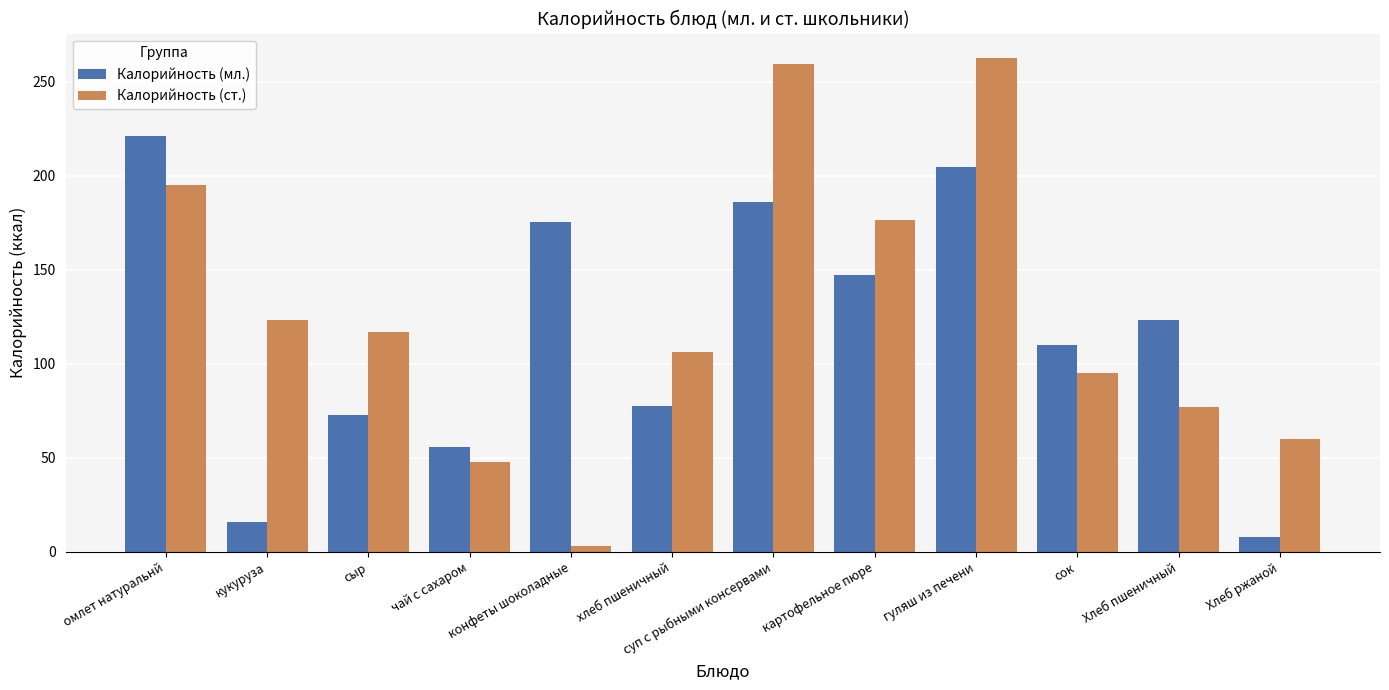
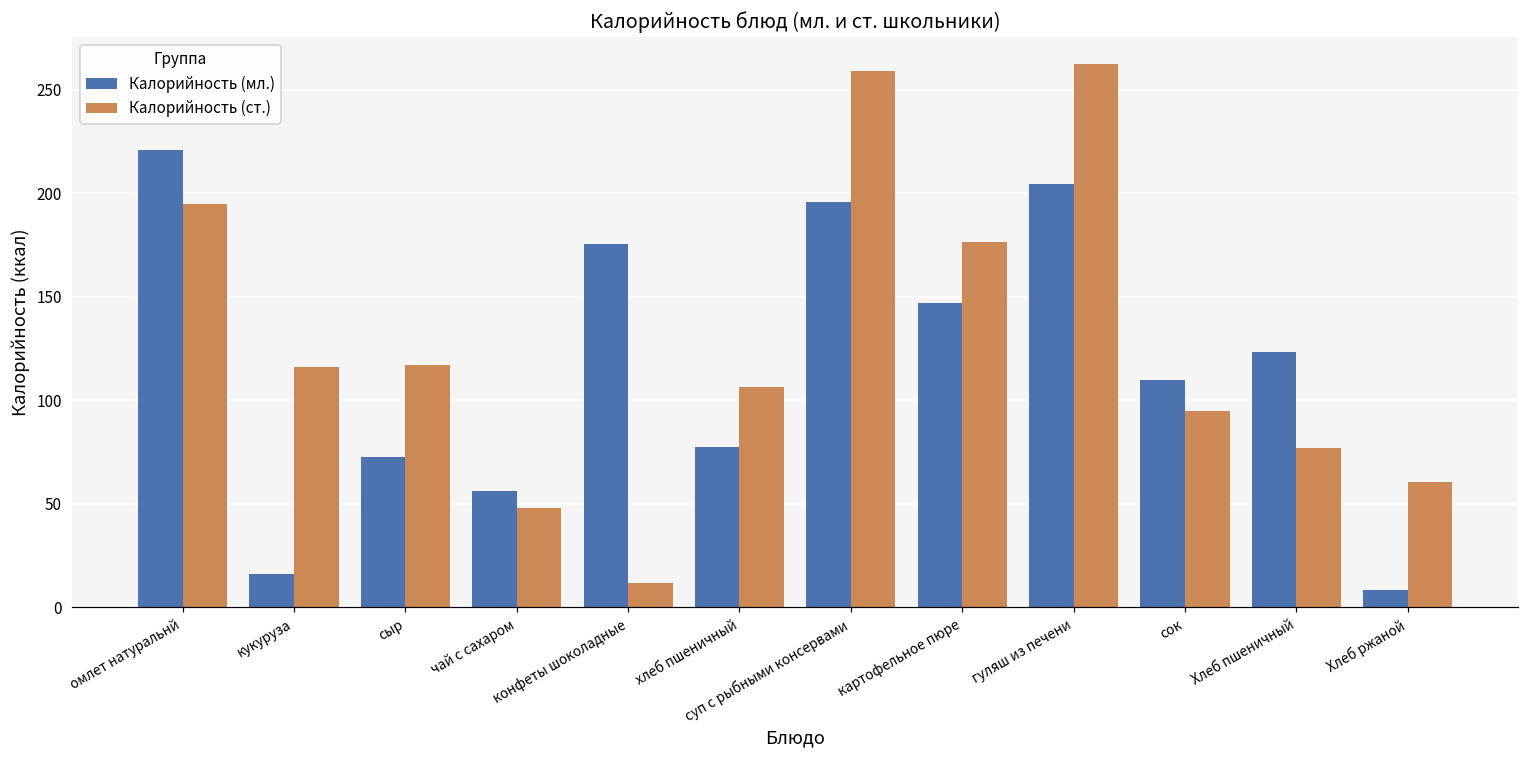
  {
    "Калорийность (мл.)": {
      "омлет натуральнй": 221,
      "кукуруза": 16,
      "сыр": 73,
      "чай с сахаром": 56,
      "конфеты шоколадные": 175,
      "хлеб пшеничный": 77,
-     "суп с рыбными консервами": 186,
+     "суп с рыбными консервами": 196,
      "картофельное пюре": 147,
      "гуляш из печени": 205,
      "сок": 110,
      "Хлеб пшеничный": 123,
      "Хлеб ржаной": 8
    },
    "Калорийность (ст.)": {
      "омлет натуральнй": 195,
-     "кукуруза": 123,
+     "кукуруза": 116,
      "сыр": 117,
      "чай с сахаром": 48,
-     "конфеты шоколадные": 3,
+     "конфеты шоколадные": 12,
      "хлеб пшеничный": 107,
      "суп с рыбными консервами": 259,
      "картофельное пюре": 176,
      "гуляш из печени": 263,
      "сок": 95,
      "Хлеб пшеничный": 77,
      "Хлеб ржаной": 60
    }
  }
